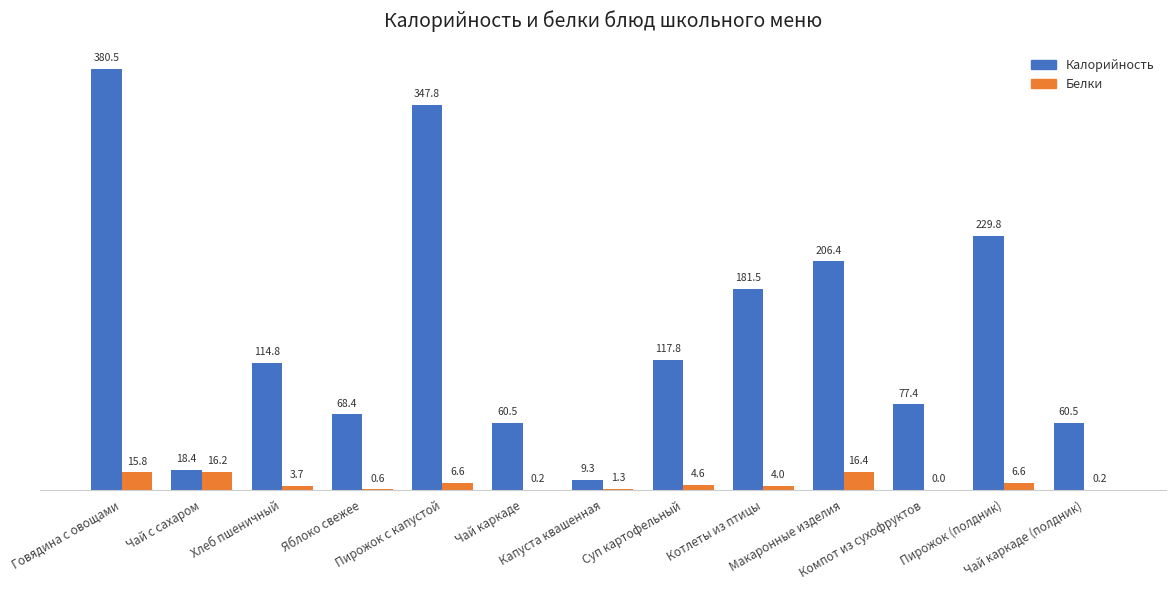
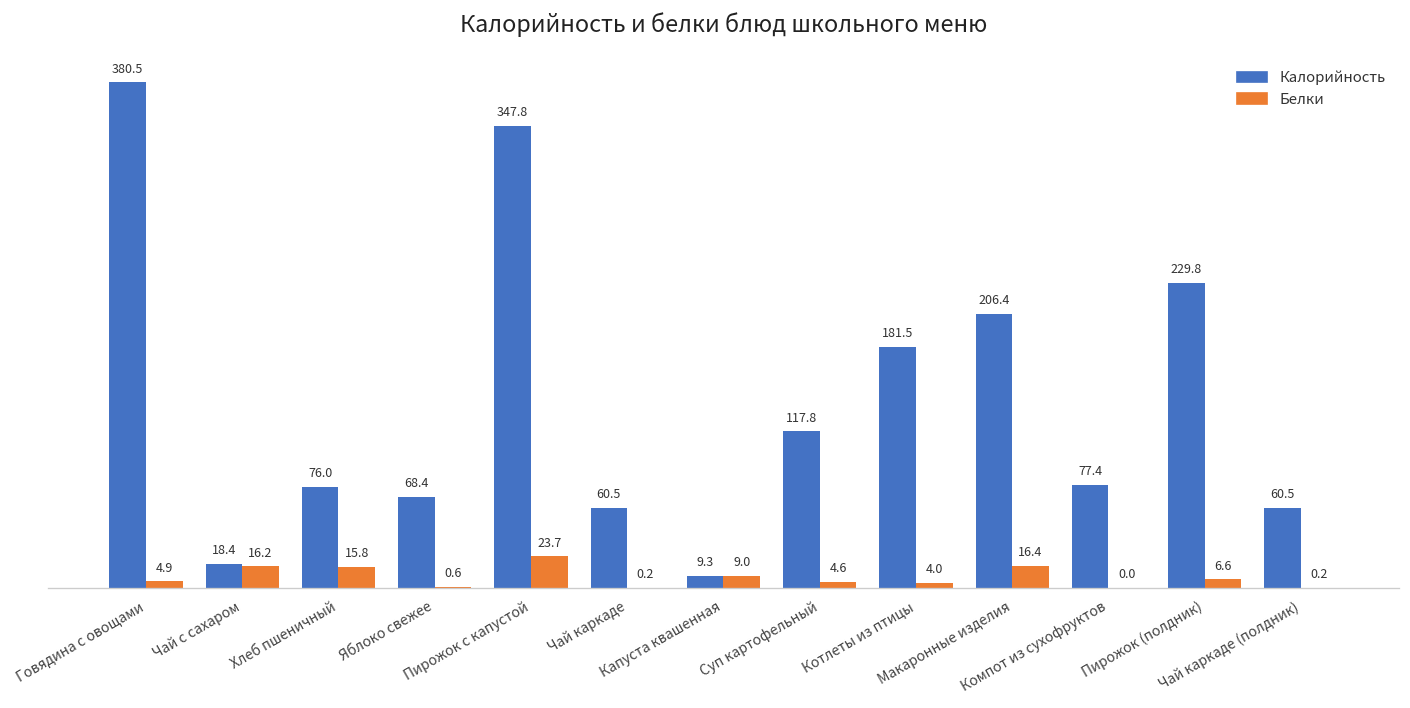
  {
    "Калорийность": {
      "Говядина с овощами": 380.5,
      "Чай с сахаром": 18.4,
-     "Хлеб пшеничный": 114.8,
+     "Хлеб пшеничный": 76.0,
      "Яблоко свежее": 68.4,
      "Пирожок с капустой": 347.8,
      "Чай каркаде": 60.5,
      "Капуста квашенная": 9.3,
      "Суп картофельный": 117.8,
      "Котлеты из птицы": 181.5,
      "Макаронные изделия": 206.4,
      "Компот из сухофруктов": 77.4,
      "Пирожок (полдник)": 229.8,
      "Чай каркаде (полдник)": 60.5
    },
    "Белки": {
-     "Говядина с овощами": 15.8,
+     "Говядина с овощами": 4.9,
      "Чай с сахаром": 16.2,
-     "Хлеб пшеничный": 3.7,
+     "Хлеб пшеничный": 15.8,
      "Яблоко свежее": 0.6,
-     "Пирожок с капустой": 6.6,
+     "Пирожок с капустой": 23.7,
      "Чай каркаде": 0.2,
-     "Капуста квашенная": 1.3,
+     "Капуста квашенная": 9.0,
      "Суп картофельный": 4.6,
      "Котлеты из птицы": 4.0,
      "Макаронные изделия": 16.4,
      "Компот из сухофруктов": 0.0,
      "Пирожок (полдник)": 6.6,
      "Чай каркаде (полдник)": 0.2
    }
  }
